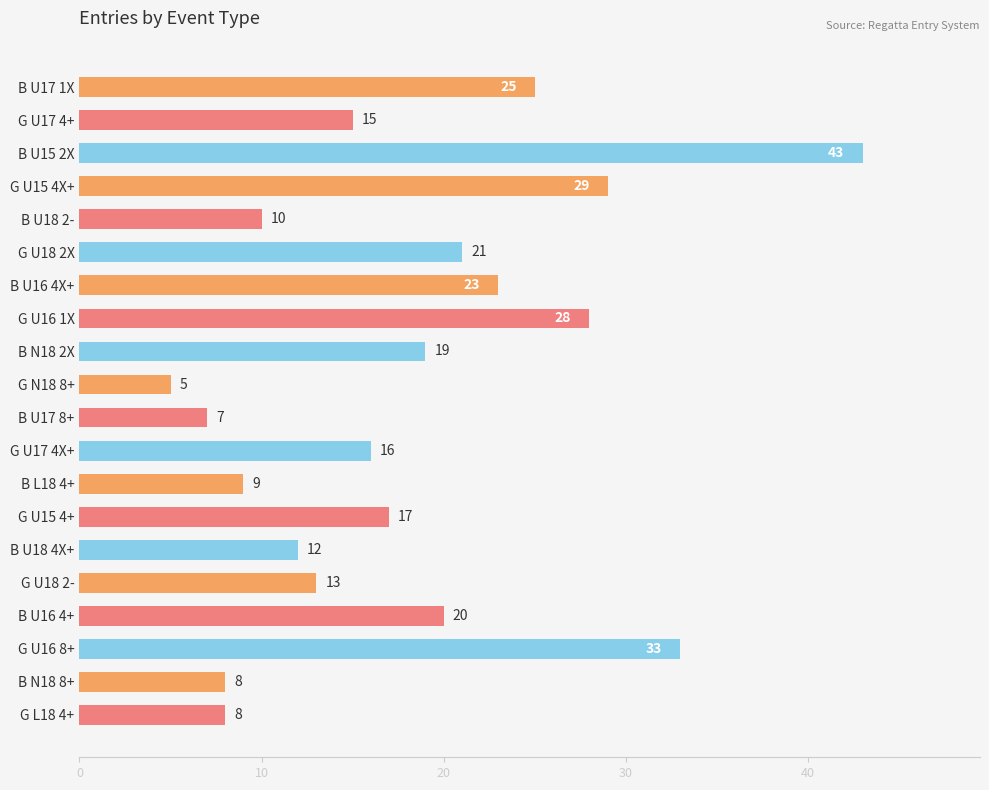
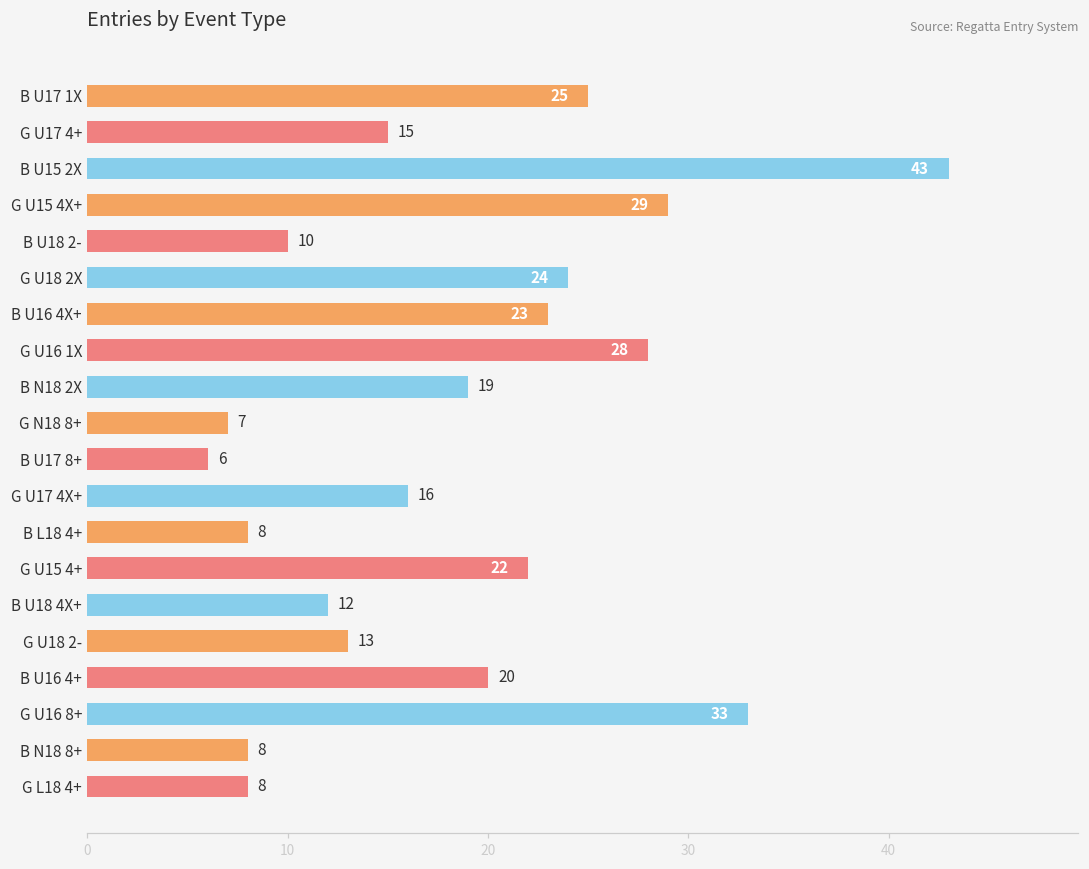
  {
    "B U17 1X": 25,
    "G U17 4+": 15,
    "B U15 2X": 43,
    "G U15 4X+": 29,
    "B U18 2-": 10,
-   "G U18 2X": 21,
+   "G U18 2X": 24,
    "B U16 4X+": 23,
    "G U16 1X": 28,
    "B N18 2X": 19,
-   "G N18 8+": 5,
-   "B U17 8+": 7,
+   "G N18 8+": 7,
+   "B U17 8+": 6,
    "G U17 4X+": 16,
-   "B L18 4+": 9,
-   "G U15 4+": 17,
+   "B L18 4+": 8,
+   "G U15 4+": 22,
    "B U18 4X+": 12,
    "G U18 2-": 13,
    "B U16 4+": 20,
    "G U16 8+": 33,
    "B N18 8+": 8,
    "G L18 4+": 8
  }
